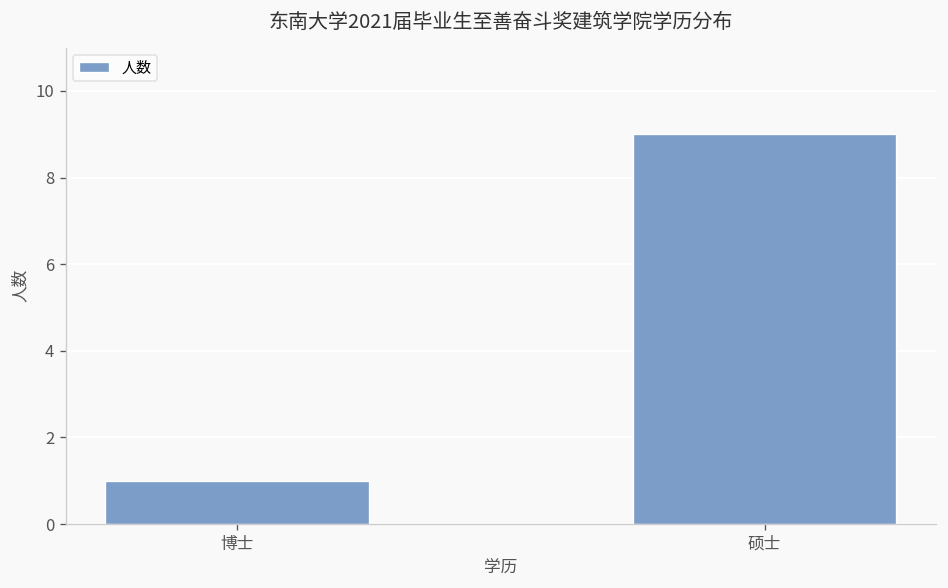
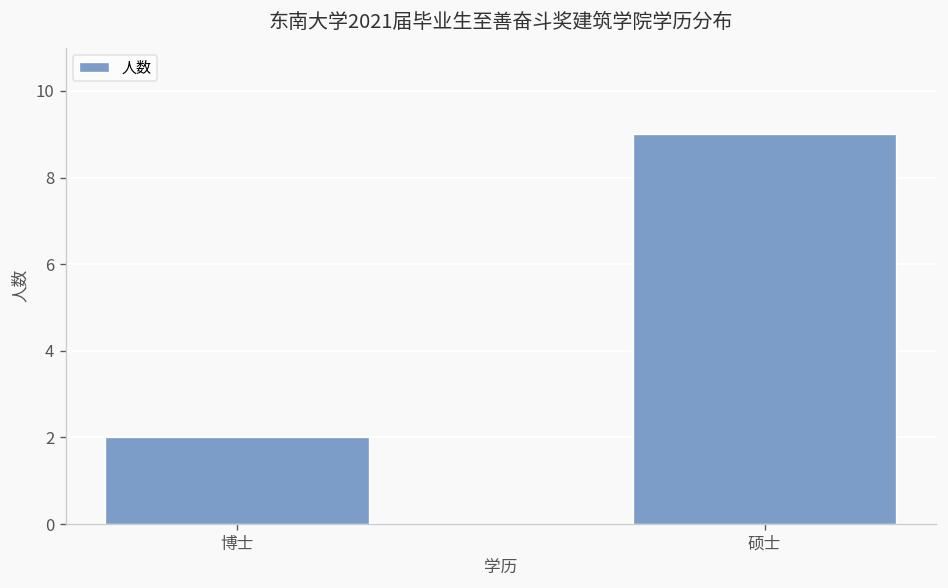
  {
-   "博士": 1,
+   "博士": 2,
    "硕士": 9
  }
